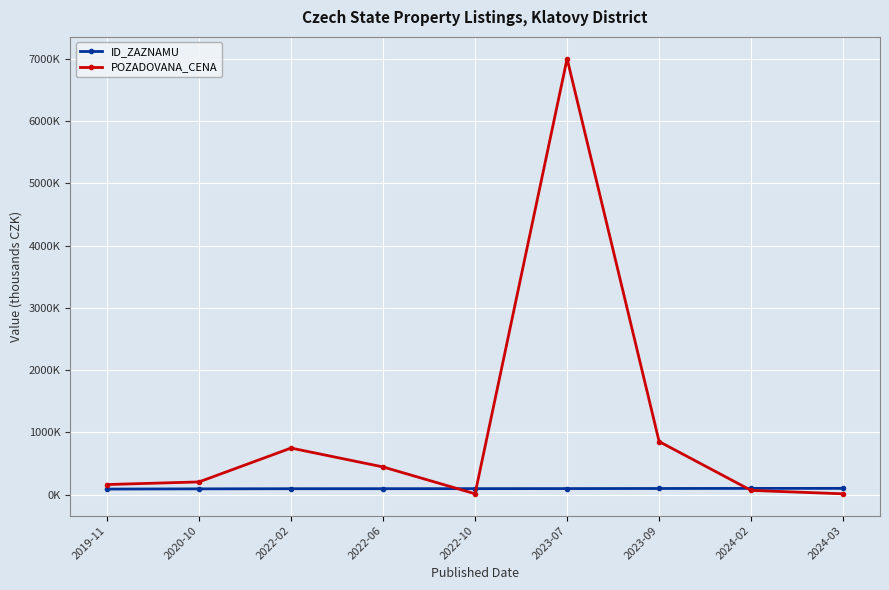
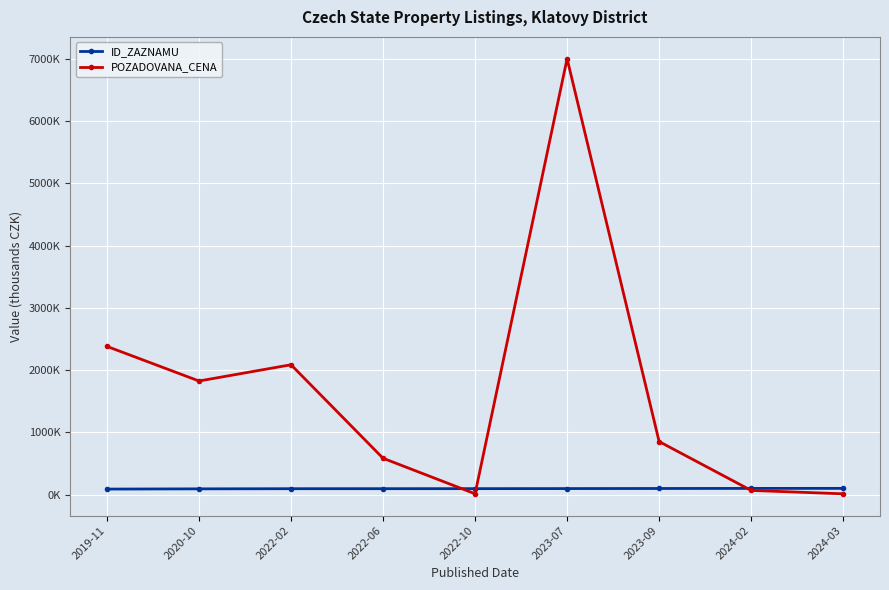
  {
    "ID_ZAZNAMU": {
      "2019-11": 100000,
      "2020-10": 100000,
      "2022-02": 100000,
      "2022-06": 100000,
      "2022-10": 100000,
      "2023-07": 100000,
      "2023-09": 100000,
      "2024-03": 100000
    },
    "POZADOVANA_CENA": {
-     "2019-11": 200000,
-     "2020-10": 200000,
-     "2022-02": 700000,
-     "2022-06": 400000,
+     "2019-11": 2400000,
+     "2020-10": 1800000,
+     "2022-02": 2100000,
+     "2022-06": 600000,
      "2022-10": 0,
      "2023-07": 7000000,
      "2023-09": 900000,
      "2024-03": 0
    }
  }
